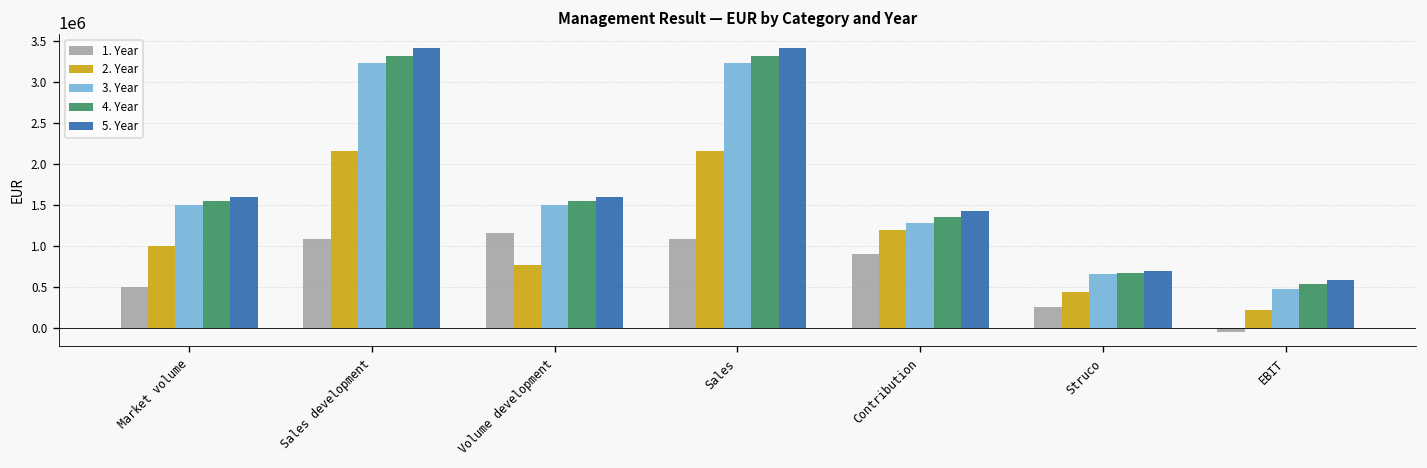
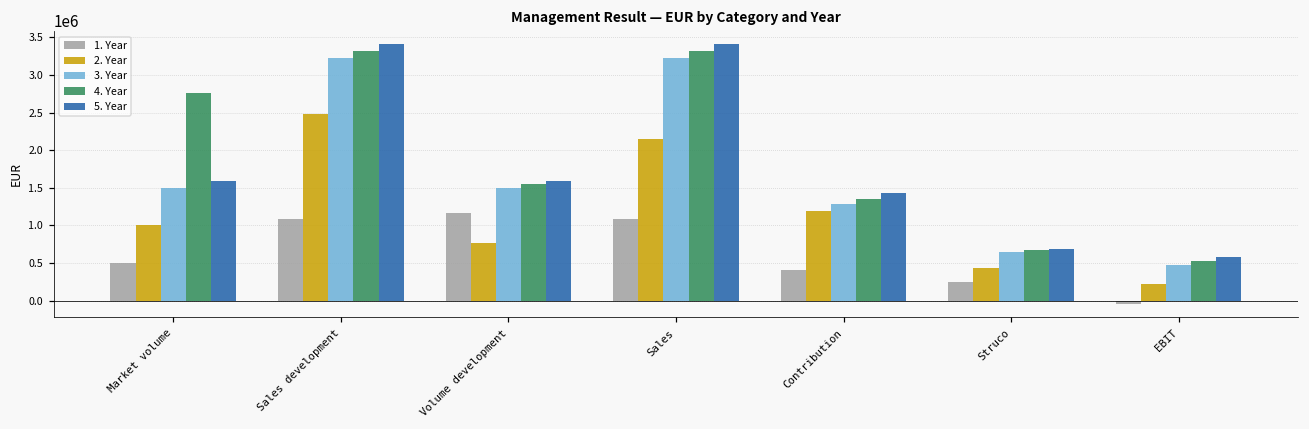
  {
    "1. Year": {
      "Market volume": 500000,
      "Sales development": 1100000,
      "Volume development": 1200000,
      "Sales": 1100000,
-     "Contribution": 900000,
+     "Contribution": 400000,
      "Struco": 300000,
      "EBIT": 0
    },
    "2. Year": {
      "Market volume": 1000000,
-     "Sales development": 2200000,
+     "Sales development": 2500000,
      "Volume development": 800000,
      "Sales": 2200000,
      "Contribution": 1200000,
      "Struco": 400000,
      "EBIT": 200000
    },
    "3. Year": {
      "Market volume": 1500000,
      "Sales development": 3200000,
      "Volume development": 1500000,
      "Sales": 3200000,
      "Contribution": 1300000,
      "Struco": 700000,
      "EBIT": 500000
    },
    "4. Year": {
-     "Market volume": 1500000,
+     "Market volume": 2800000,
      "Sales development": 3300000,
      "Volume development": 1500000,
      "Sales": 3300000,
      "Contribution": 1400000,
      "Struco": 700000,
      "EBIT": 500000
    },
    "5. Year": {
      "Market volume": 1600000,
      "Sales development": 3400000,
      "Volume development": 1600000,
      "Sales": 3400000,
      "Contribution": 1400000,
      "Struco": 700000,
      "EBIT": 600000
    }
  }
